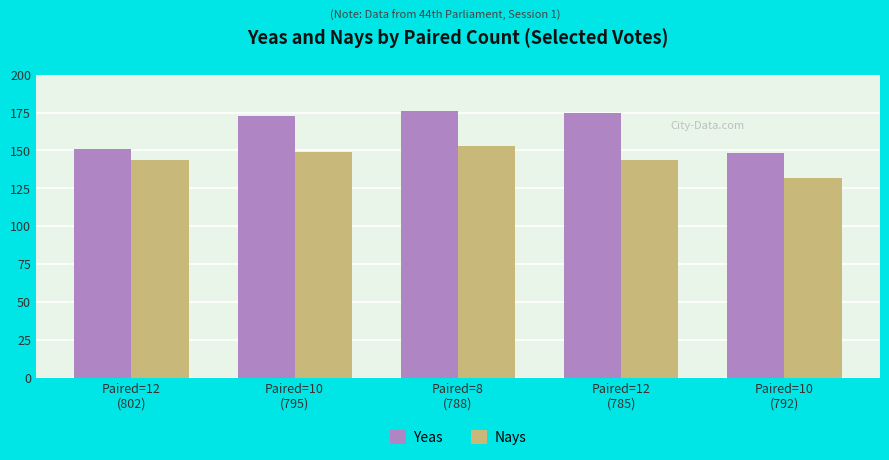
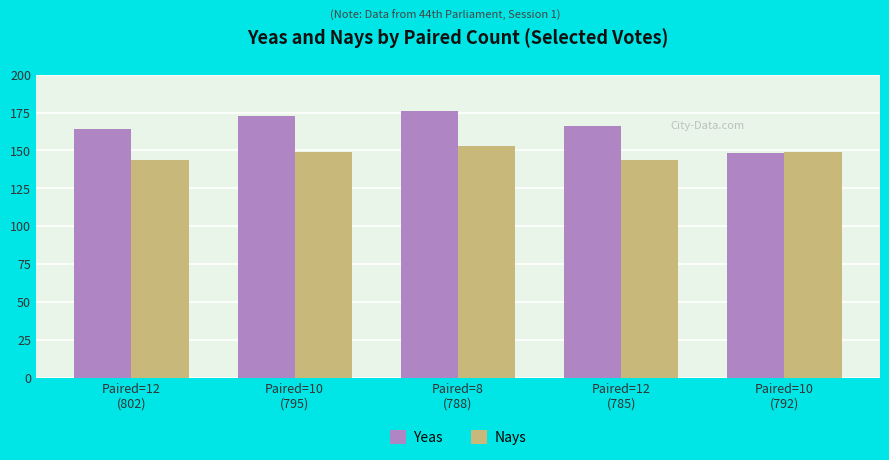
  {
    "Yeas": {
-     "Paired=12 (802)": 151,
+     "Paired=12 (802)": 164,
      "Paired=10 (795)": 173,
      "Paired=8 (788)": 176,
-     "Paired=12 (785)": 175,
+     "Paired=12 (785)": 166,
      "Paired=10 (792)": 148
    },
    "Nays": {
      "Paired=12 (802)": 144,
      "Paired=10 (795)": 149,
      "Paired=8 (788)": 153,
      "Paired=12 (785)": 144,
-     "Paired=10 (792)": 132
+     "Paired=10 (792)": 149
    }
  }
